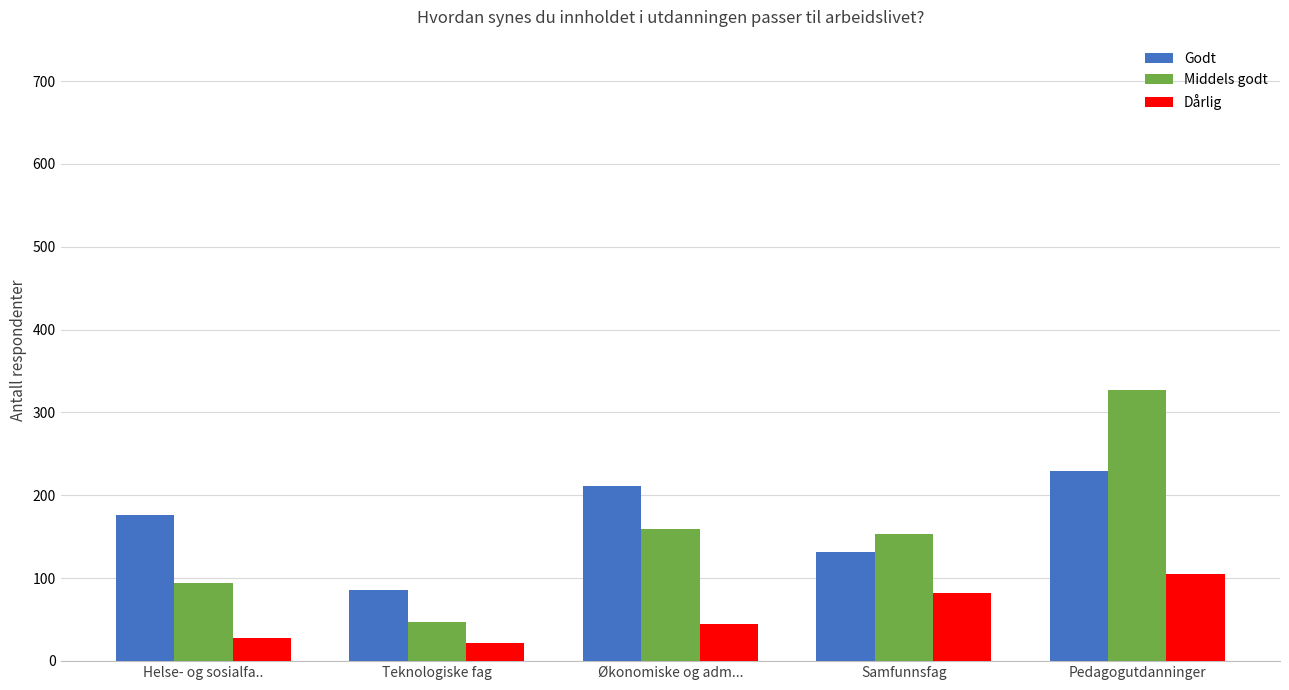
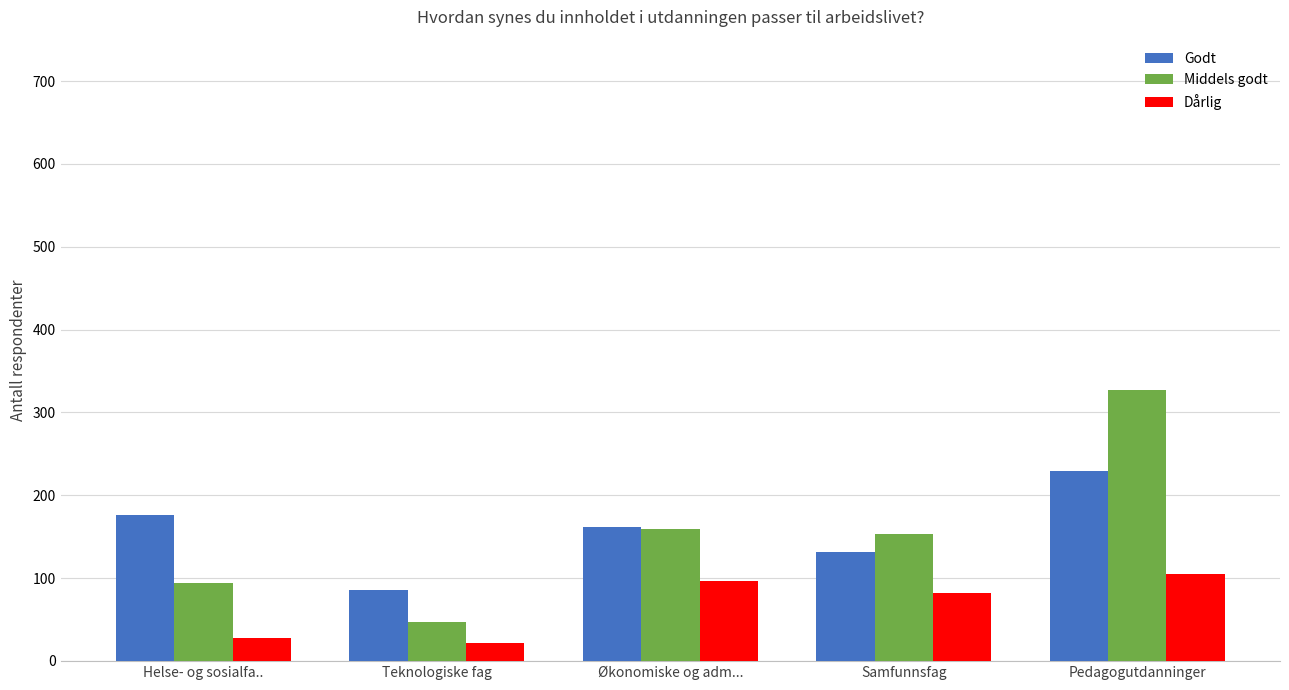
  {
    "Godt": {
      "Helse- og sosialfa..": 180,
      "Teknologiske fag": 90,
-     "Økonomiske og adm...": 210,
+     "Økonomiske og adm...": 160,
      "Samfunnsfag": 130,
      "Pedagogutdanninger": 230
    },
    "Middels godt": {
      "Helse- og sosialfa..": 90,
      "Teknologiske fag": 50,
      "Økonomiske og adm...": 160,
      "Samfunnsfag": 150,
      "Pedagogutdanninger": 330
    },
    "Dårlig": {
      "Helse- og sosialfa..": 30,
      "Teknologiske fag": 20,
-     "Økonomiske og adm...": 40,
+     "Økonomiske og adm...": 100,
      "Samfunnsfag": 80,
      "Pedagogutdanninger": 110
    }
  }
